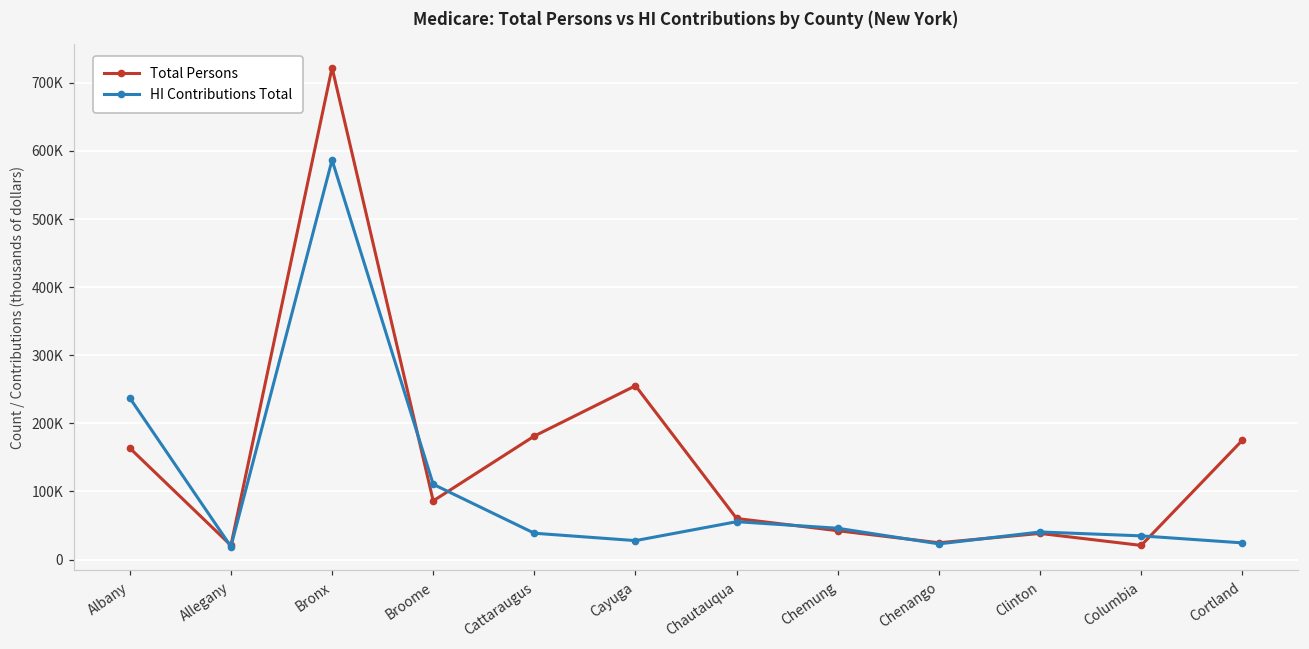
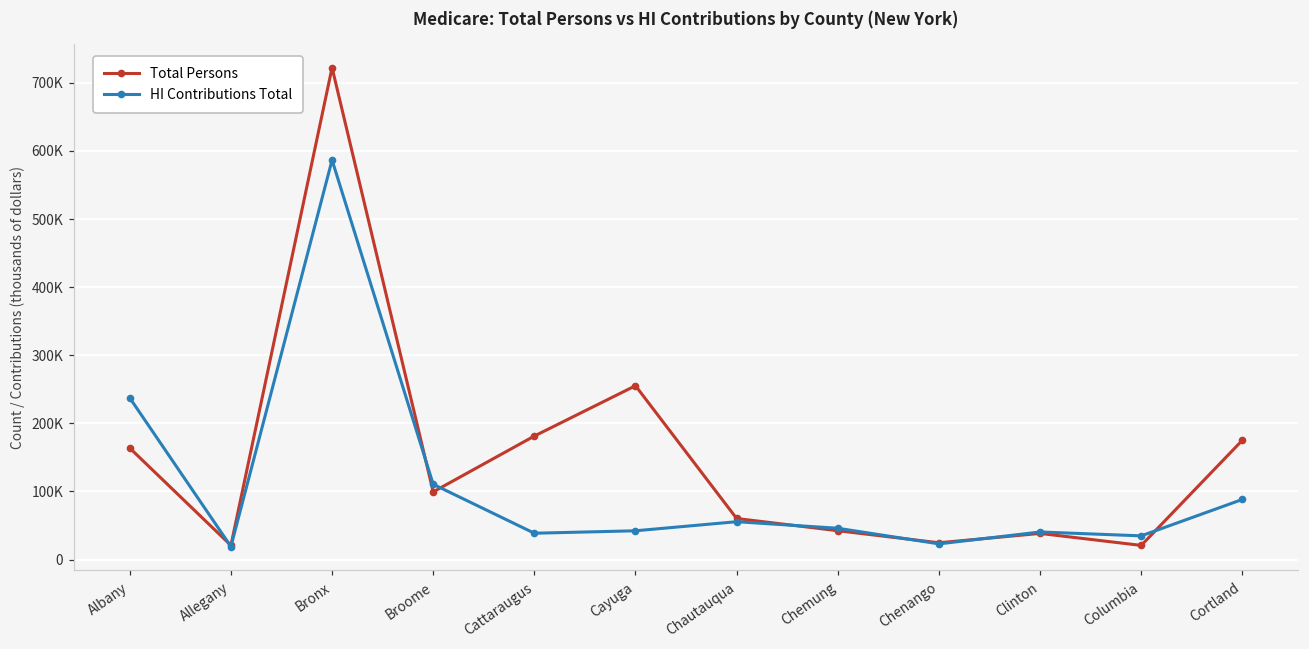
  {
    "Total Persons": {
      "Albany": 160000,
      "Bronx": 720000,
-     "Broome": 90000,
+     "Broome": 100000,
      "Cattaraugus": 180000,
      "Cayuga": 260000,
      "Chautauqua": 60000,
      "Columbia": 20000,
      "Cortland": 180000
    },
    "HI Contributions Total": {
      "Albany": 240000,
      "Bronx": 590000,
      "Broome": 110000,
      "Cattaraugus": 40000,
-     "Cayuga": 30000,
+     "Cayuga": 40000,
      "Chautauqua": 60000,
      "Columbia": 30000,
-     "Cortland": 20000
+     "Cortland": 90000
    }
  }
